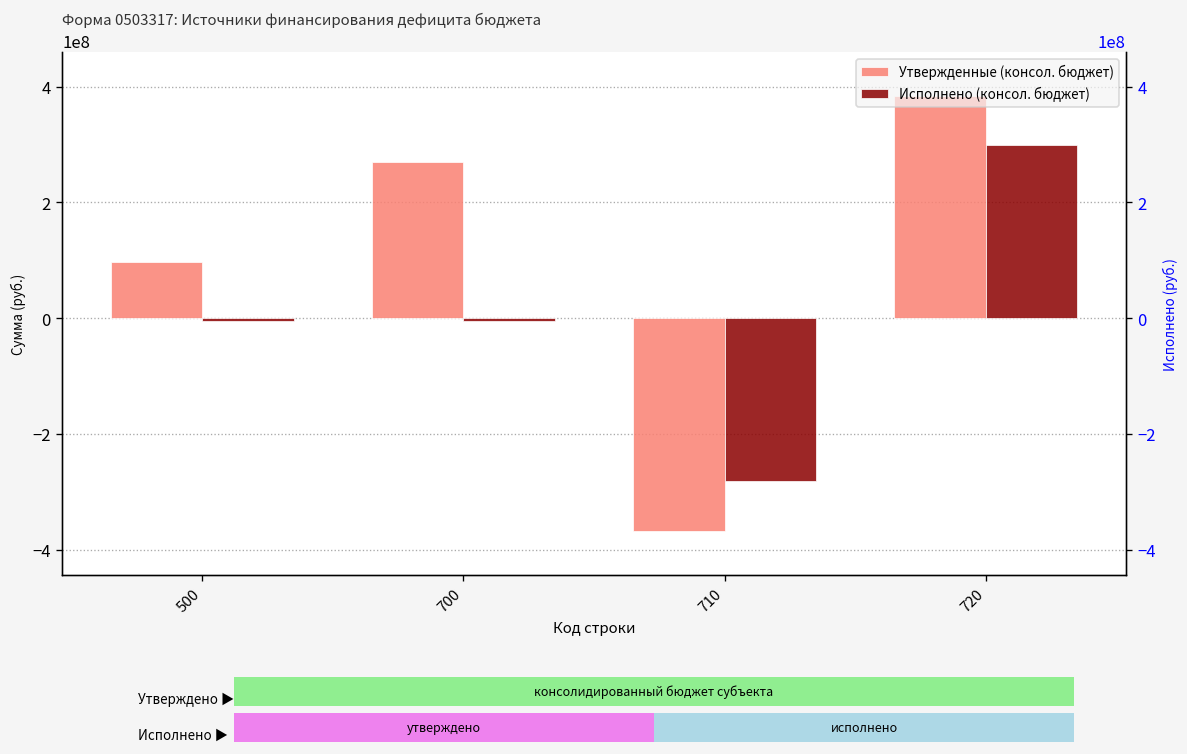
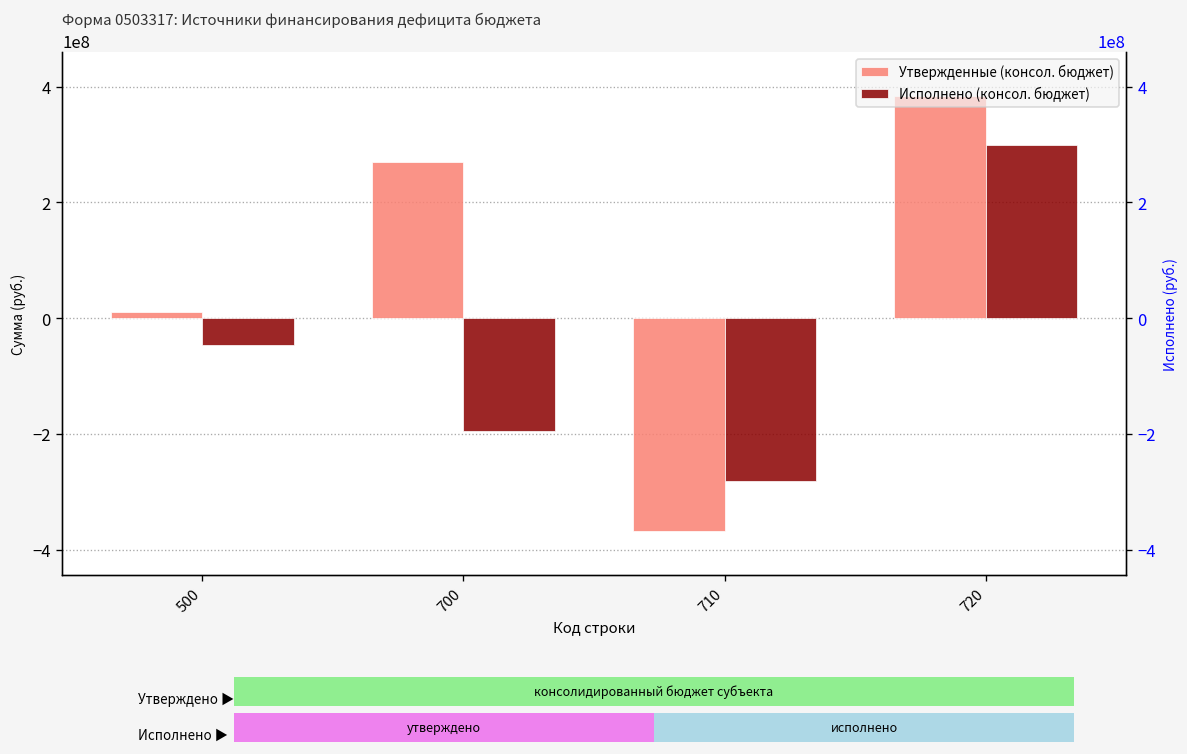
  {
    "Утвержденные (консол. бюджет)": {
-     "500": 100000000,
+     "500": 10000000,
      "700": 270000000,
      "710": -370000000
    },
    "Исполнено (консол. бюджет)": {
-     "500": 0,
-     "700": 0,
+     "500": -50000000,
+     "700": -190000000,
      "710": -280000000,
      "720": 300000000
    }
  }
